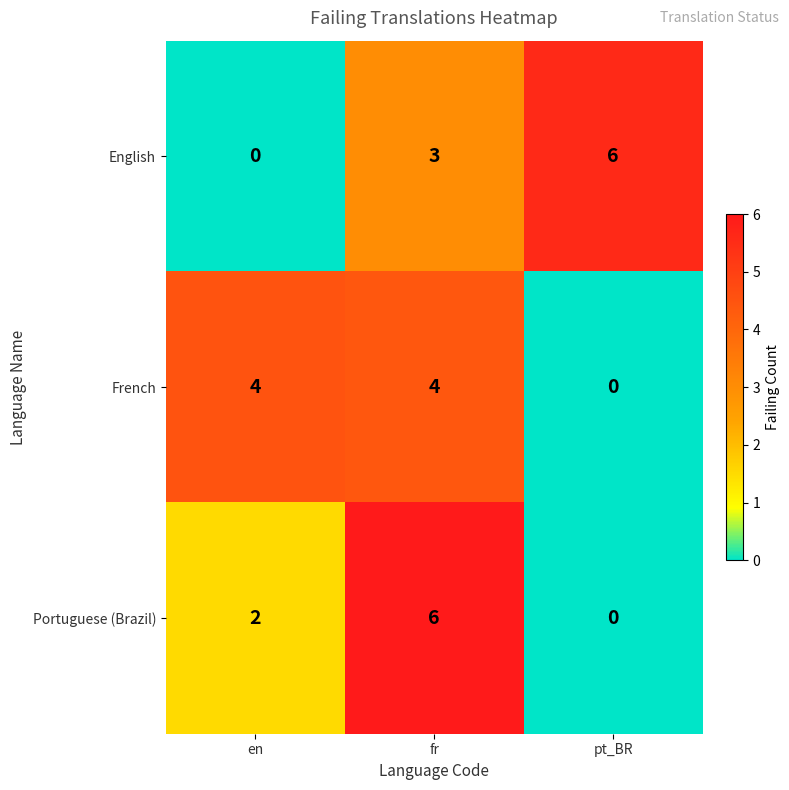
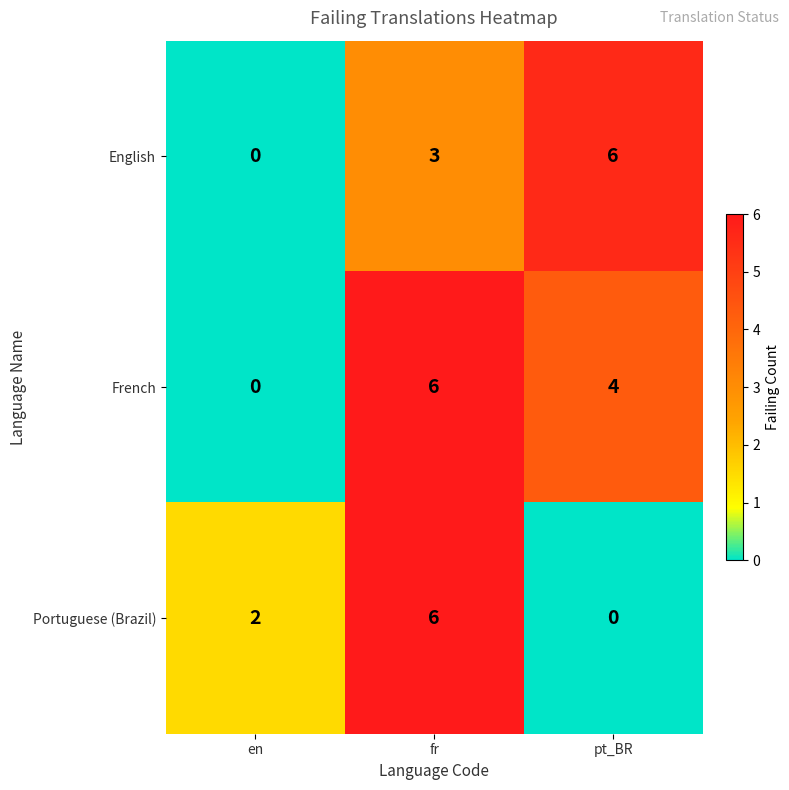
  {
    "English": {
      "en": 0,
      "fr": 3,
      "pt_BR": 6
    },
    "French": {
-     "en": 4,
-     "fr": 4,
-     "pt_BR": 0
+     "en": 0,
+     "fr": 6,
+     "pt_BR": 4
    },
    "Portuguese (Brazil)": {
      "en": 2,
      "fr": 6,
      "pt_BR": 0
    }
  }
